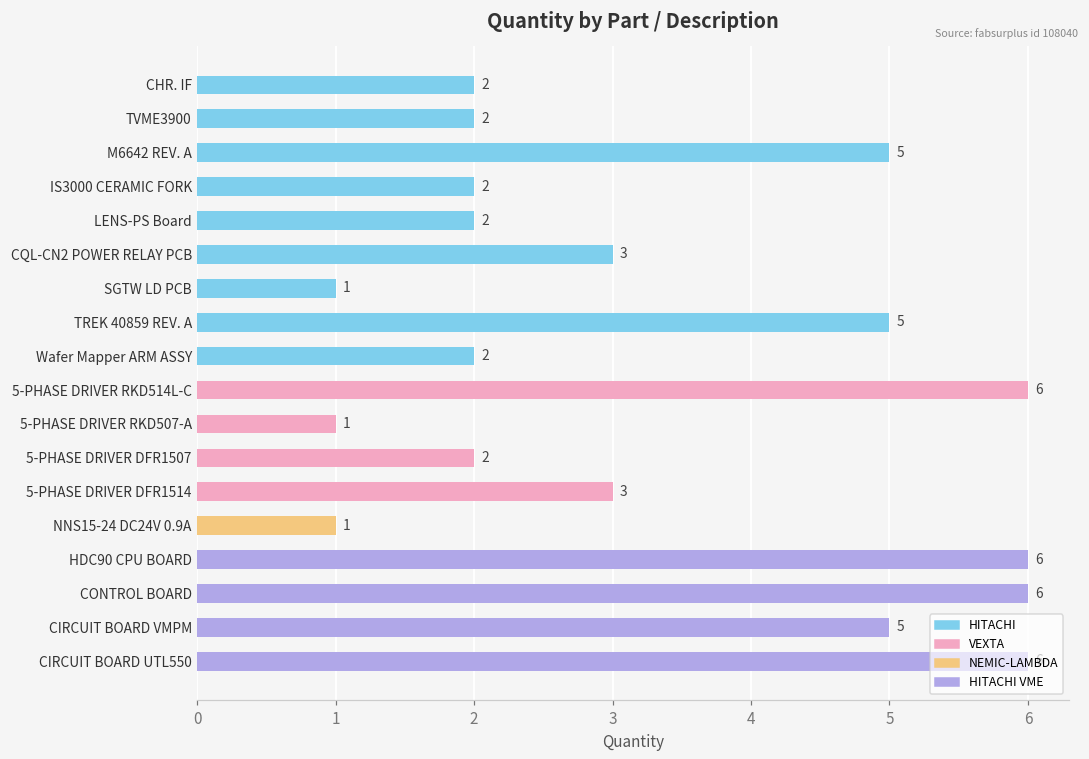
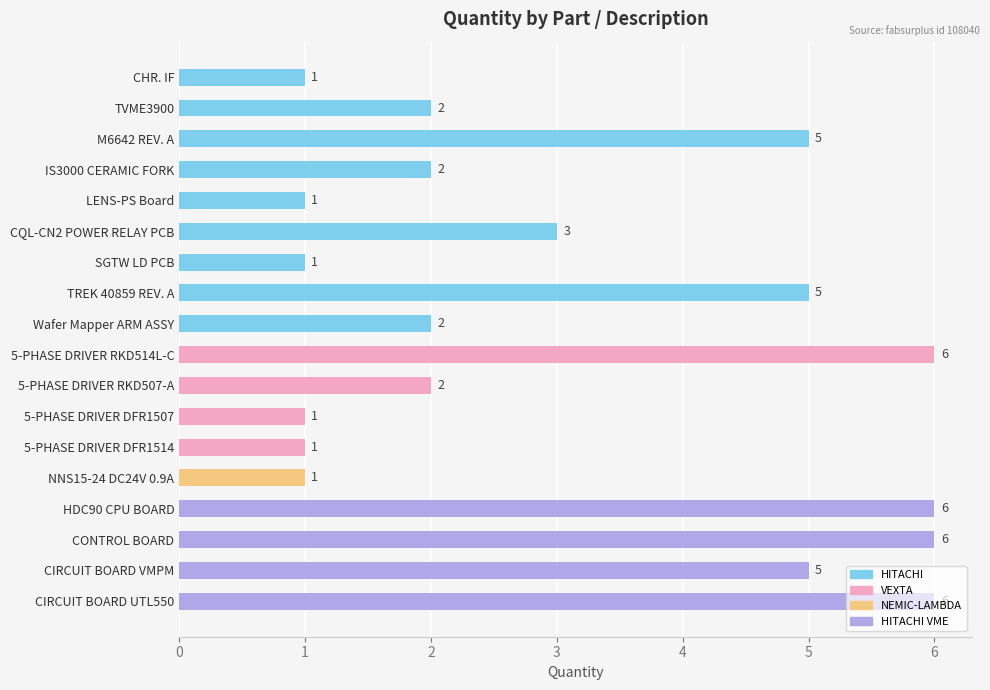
  {
-   "CHR. IF": 2,
+   "CHR. IF": 1,
    "TVME3900": 2,
    "M6642 REV. A": 5,
    "IS3000 CERAMIC FORK": 2,
-   "LENS-PS Board": 2,
+   "LENS-PS Board": 1,
    "CQL-CN2 POWER RELAY PCB": 3,
    "SGTW LD PCB": 1,
    "TREK 40859 REV. A": 5,
    "Wafer Mapper ARM ASSY": 2,
    "5-PHASE DRIVER RKD514L-C": 6,
-   "5-PHASE DRIVER RKD507-A": 1,
-   "5-PHASE DRIVER DFR1507": 2,
-   "5-PHASE DRIVER DFR1514": 3,
+   "5-PHASE DRIVER RKD507-A": 2,
+   "5-PHASE DRIVER DFR1507": 1,
+   "5-PHASE DRIVER DFR1514": 1,
    "NNS15-24 DC24V 0.9A": 1,
    "HDC90 CPU BOARD": 6,
    "CONTROL BOARD": 6,
    "CIRCUIT BOARD VMPM": 5
  }
